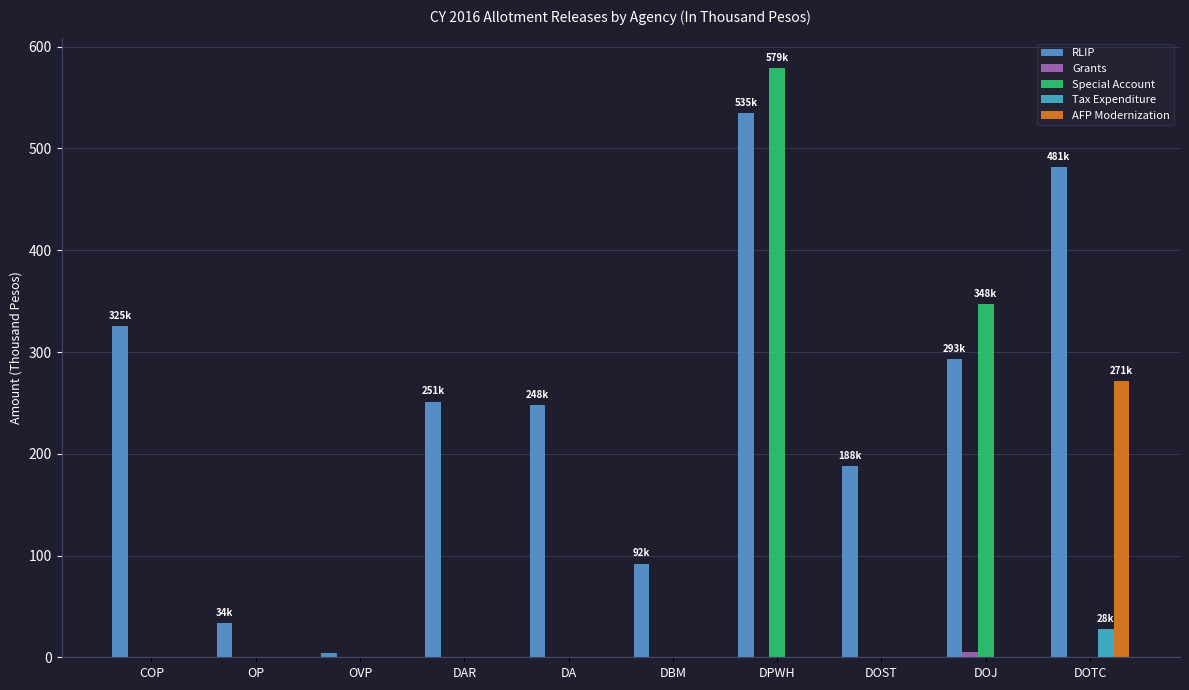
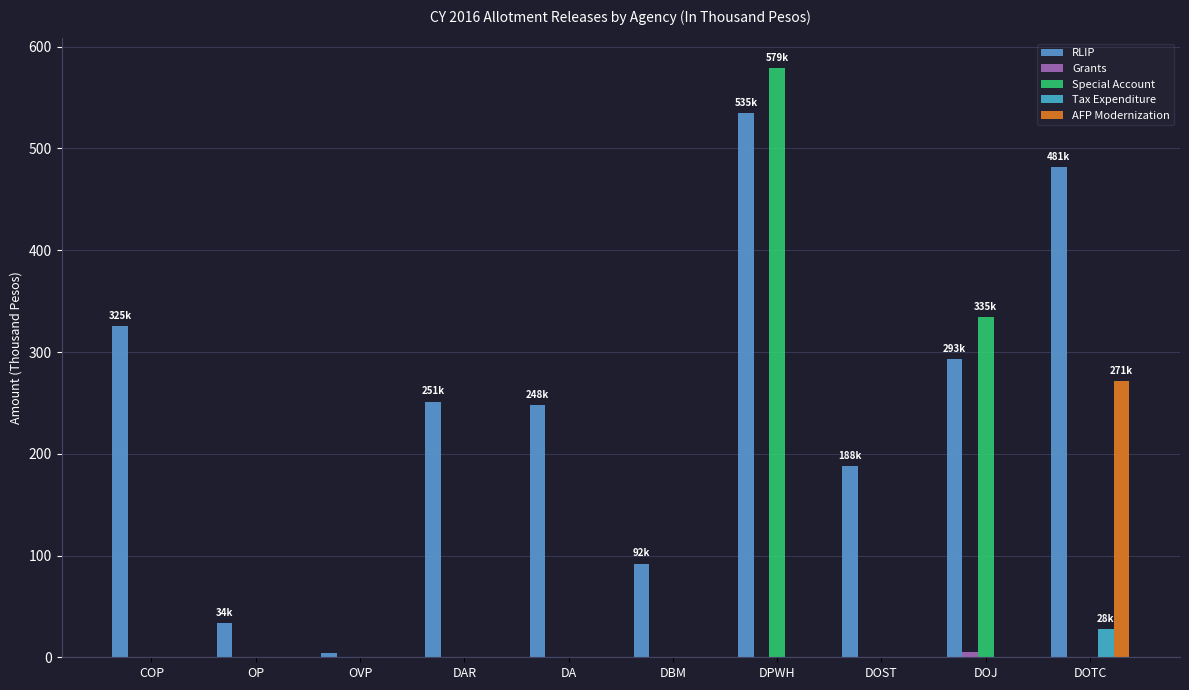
  {
    "Grants": {
      "COP": "0",
      "OP": "0",
      "OVP": "0",
      "DAR": "0",
      "DA": "0",
      "DBM": "0",
      "DPWH": "0",
      "DOST": "0",
      "DOJ": "5",
      "DOTC": "0"
    },
    "Special Account": {
      "DPWH": "579k",
-     "DOJ": "348k"
+     "DOJ": "335k"
    },
    "AFP Modernization": {
      "DOTC": "271k"
    }
  }
